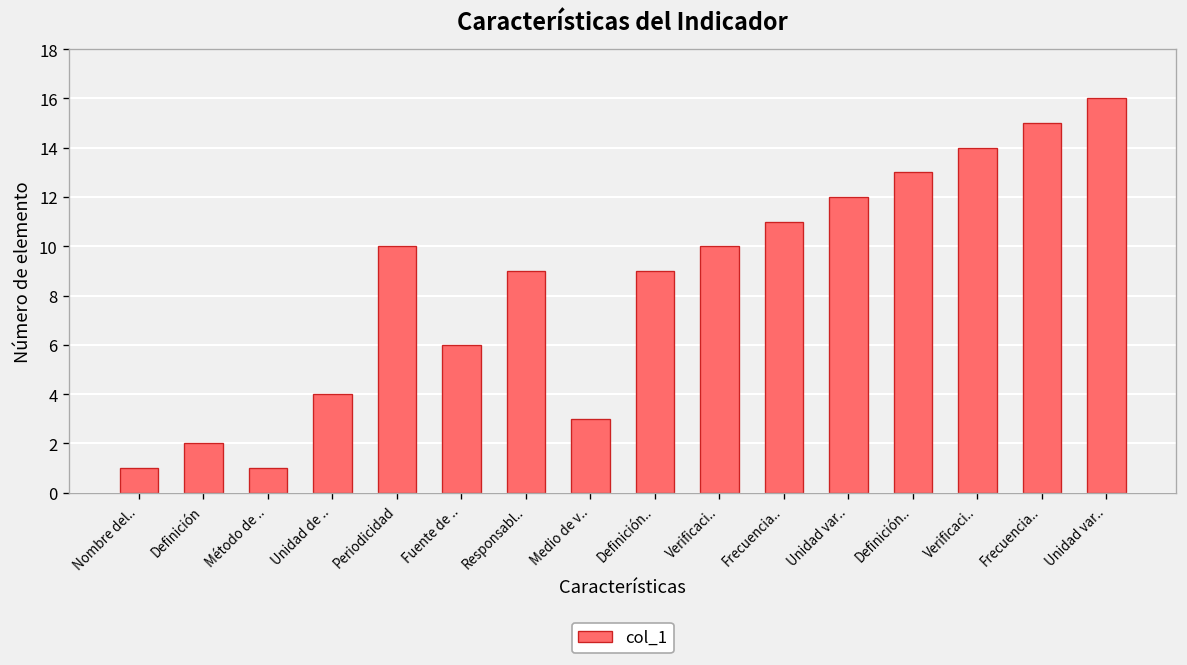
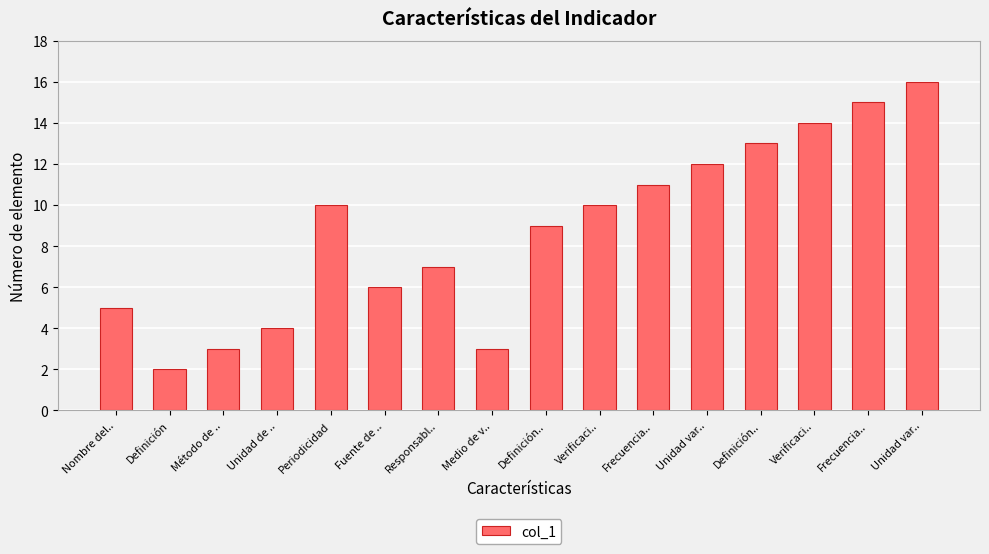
  {
-   "Nombre del..": 1,
+   "Nombre del..": 5,
    "Definición": 2,
-   "Método de ..": 1,
+   "Método de ..": 3,
    "Unidad de ..": 4,
    "Periodicidad": 10,
    "Fuente de ..": 6,
-   "Responsabl..": 9,
+   "Responsabl..": 7,
    "Medio de v..": 3
  }
